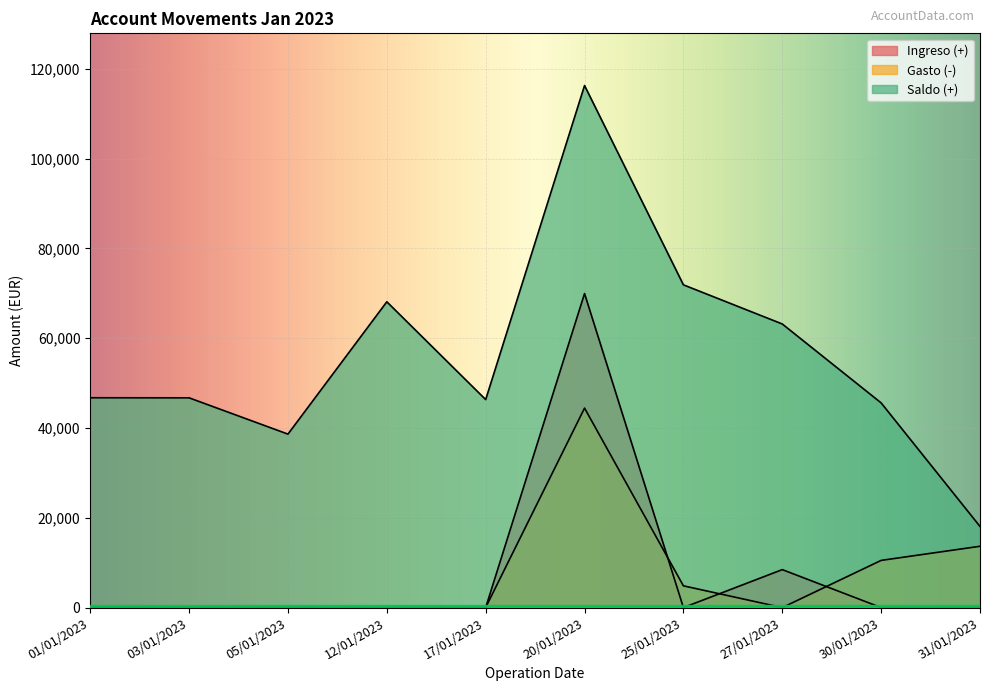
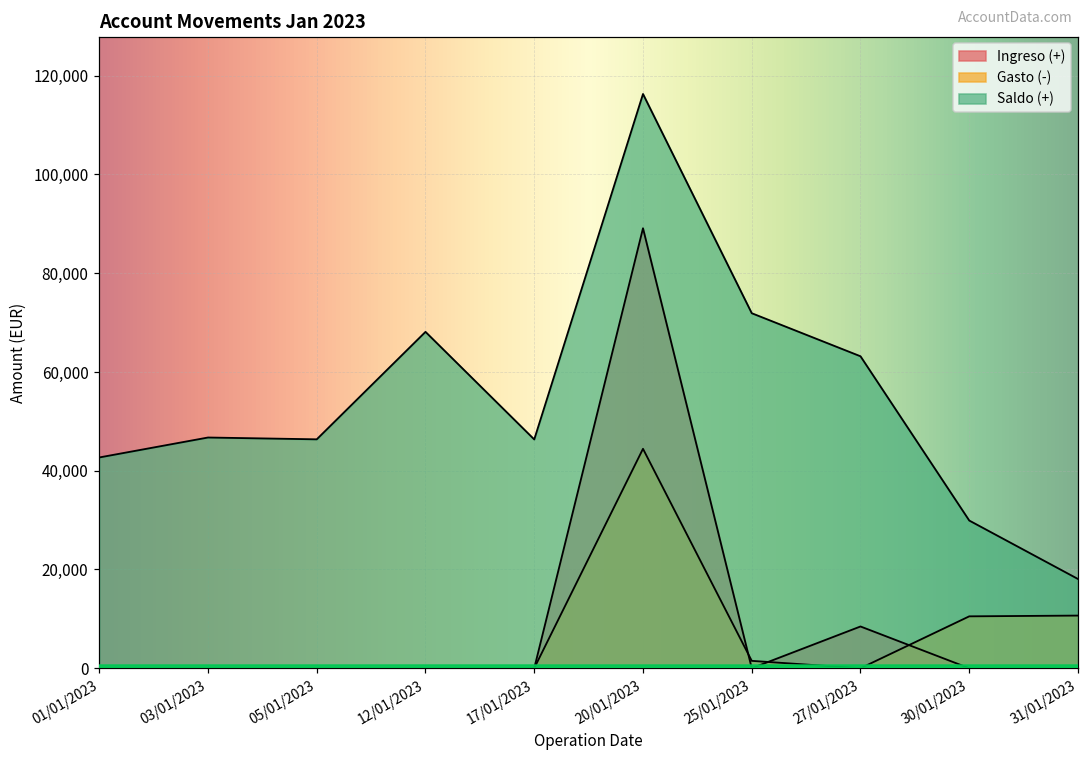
  {
    "Ingreso (+)": {
-     "20/01/2023": "70,000",
+     "20/01/2023": "89,000",
      "27/01/2023": "8,000"
    },
    "Gasto (-)": {
      "20/01/2023": "44,000",
-     "25/01/2023": "5,000",
+     "25/01/2023": "1,000",
      "30/01/2023": "11,000",
-     "31/01/2023": "14,000"
+     "31/01/2023": "11,000"
    },
    "Saldo (+)": {
-     "01/01/2023": "47,000",
+     "01/01/2023": "43,000",
      "03/01/2023": "47,000",
-     "05/01/2023": "39,000",
+     "05/01/2023": "46,000",
      "12/01/2023": "68,000",
      "17/01/2023": "46,000",
      "20/01/2023": "116,000",
      "25/01/2023": "72,000",
      "27/01/2023": "63,000",
-     "30/01/2023": "46,000",
+     "30/01/2023": "30,000",
      "31/01/2023": "18,000"
    }
  }
